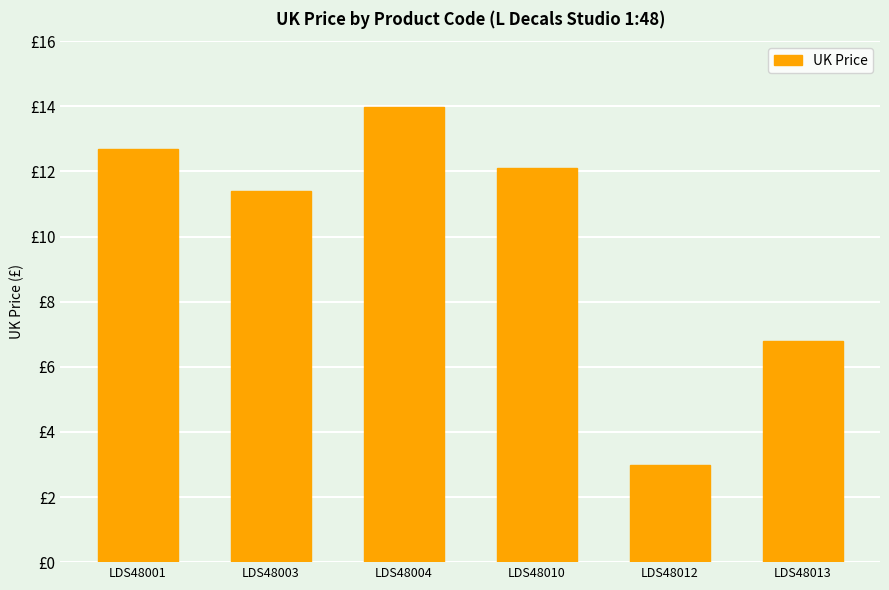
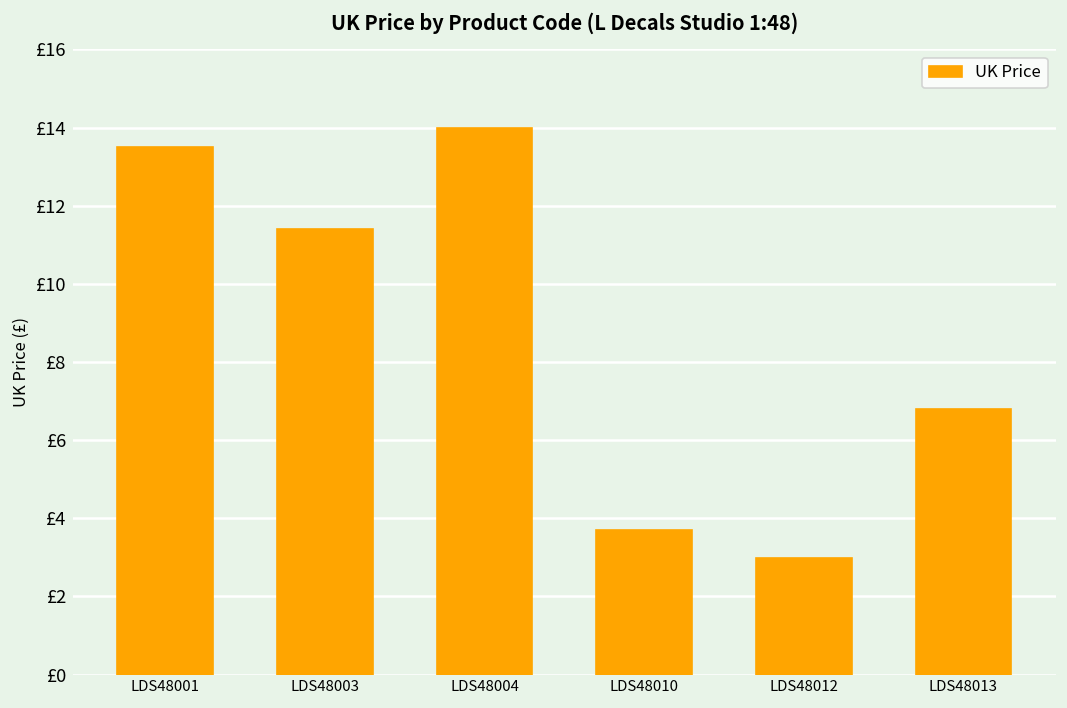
  {
-   "LDS48001": "£12.7",
+   "LDS48001": "£13.5",
    "LDS48003": "£11.4",
    "LDS48004": "£14.0",
-   "LDS48010": "£12.1",
+   "LDS48010": "£3.7",
    "LDS48012": "£3.0",
    "LDS48013": "£6.8"
  }
